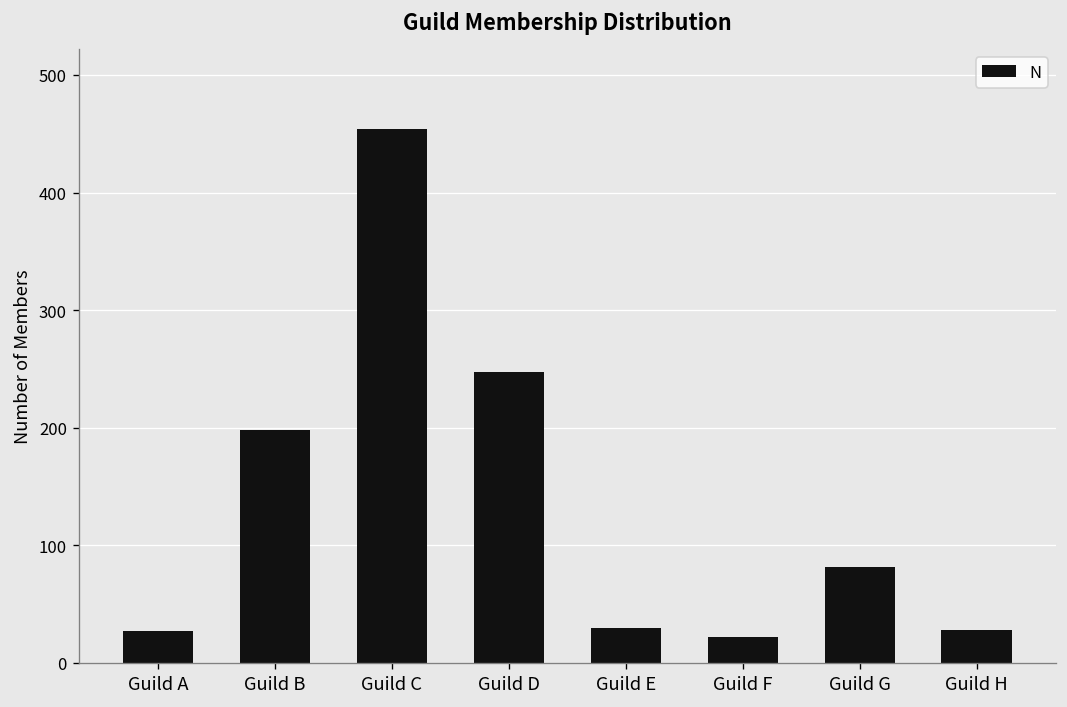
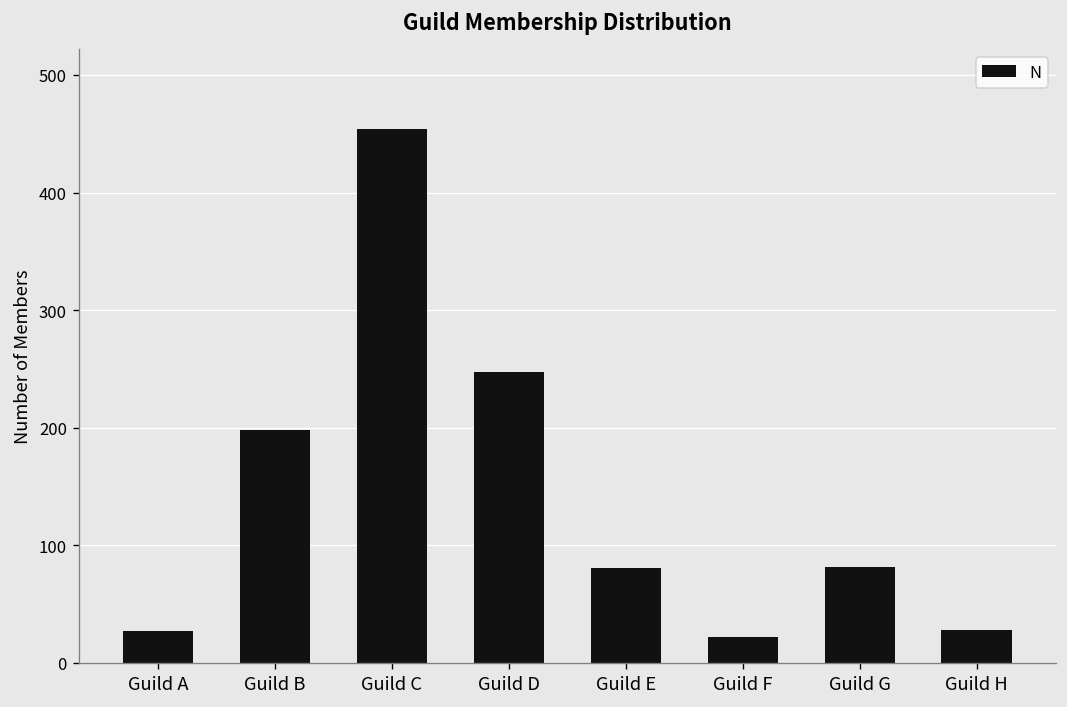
  {
    "Guild A": 30,
    "Guild B": 200,
    "Guild C": 450,
    "Guild D": 250,
-   "Guild E": 30,
+   "Guild E": 80,
    "Guild F": 20,
    "Guild G": 80,
    "Guild H": 30
  }
